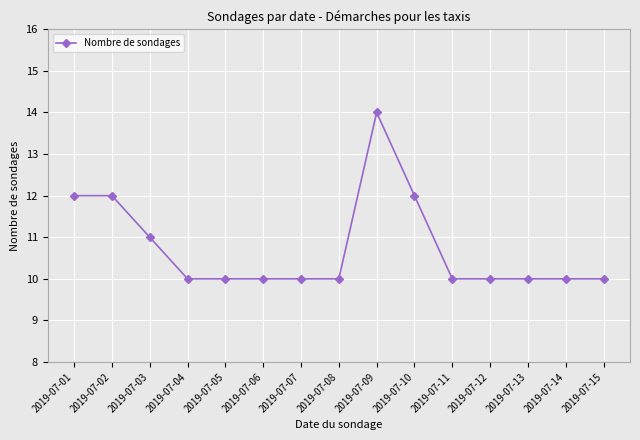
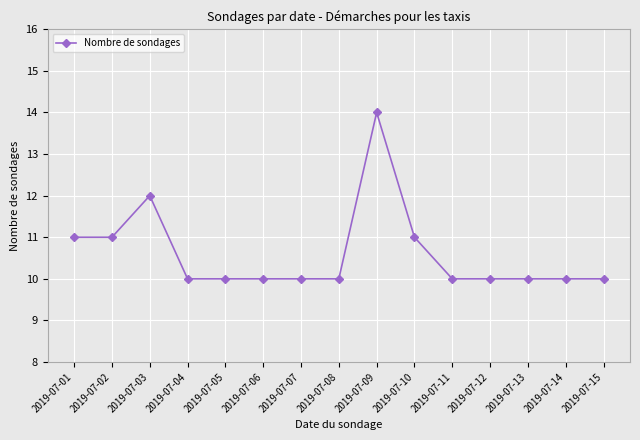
  {
-   "2019-07-01": 12,
-   "2019-07-02": 12,
-   "2019-07-03": 11,
+   "2019-07-01": 11,
+   "2019-07-02": 11,
+   "2019-07-03": 12,
    "2019-07-04": 10,
    "2019-07-05": 10,
    "2019-07-06": 10,
    "2019-07-07": 10,
    "2019-07-08": 10,
    "2019-07-09": 14,
-   "2019-07-10": 12,
+   "2019-07-10": 11,
    "2019-07-11": 10,
    "2019-07-12": 10,
    "2019-07-13": 10,
    "2019-07-14": 10,
    "2019-07-15": 10
  }
